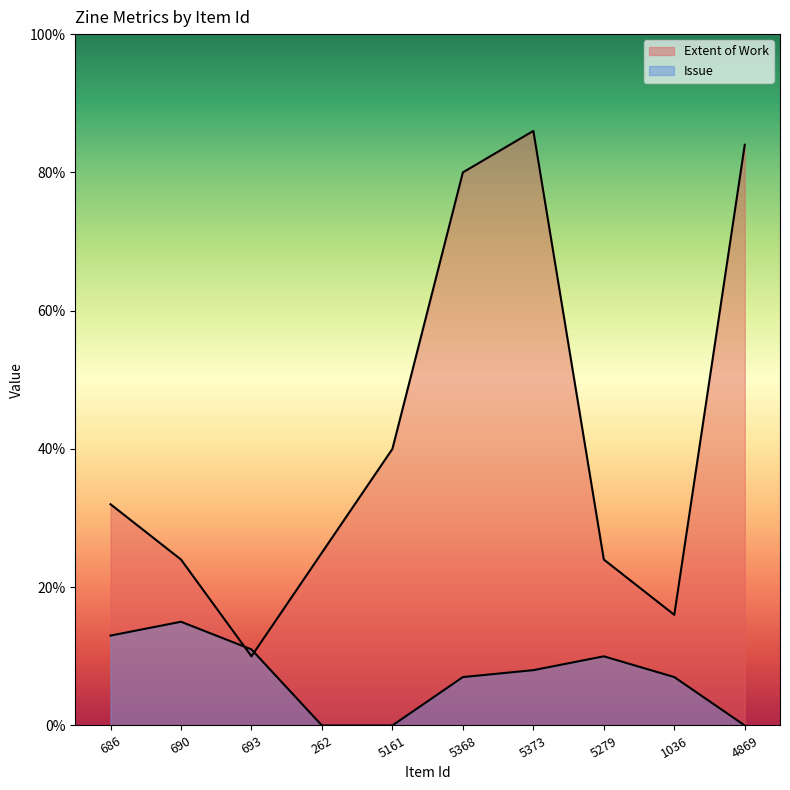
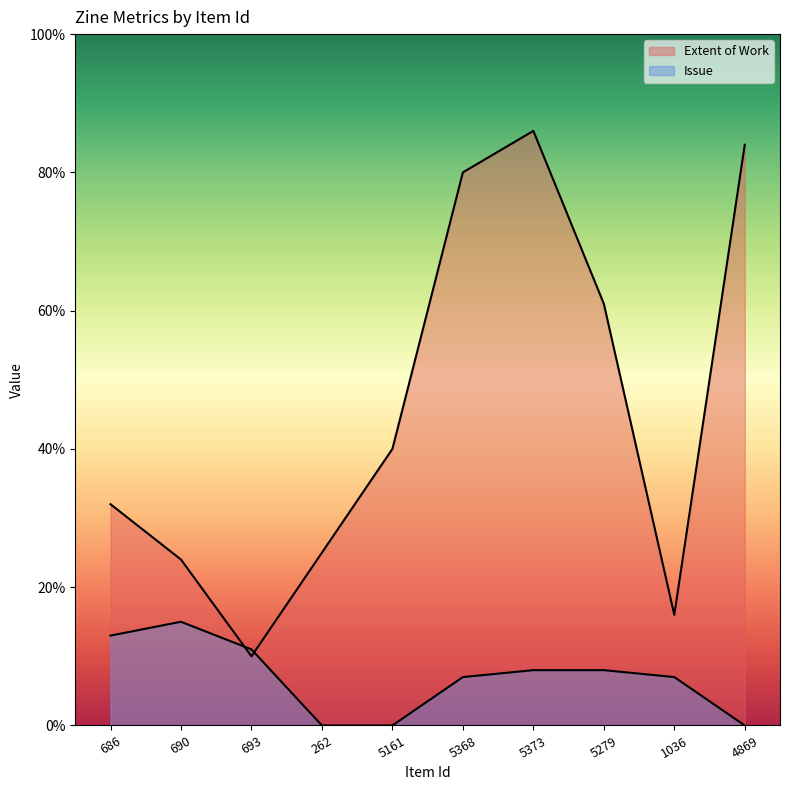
  {
    "Extent of Work": {
      "686": "32%",
      "690": "24%",
      "693": "10%",
      "262": "25%",
      "5161": "40%",
      "5368": "80%",
      "5373": "86%",
-     "5279": "24%",
+     "5279": "61%",
      "1036": "16%",
      "4869": "84%"
    },
    "Issue": {
      "686": "13%",
      "690": "15%",
      "693": "11%",
      "262": "0%",
      "5161": "0%",
      "5368": "7%",
      "5373": "8%",
-     "5279": "10%",
+     "5279": "8%",
      "1036": "7%",
      "4869": "0%"
    }
  }
